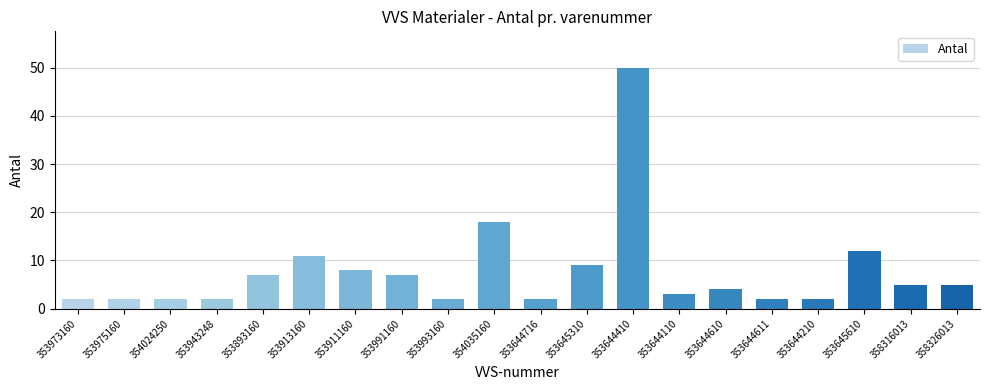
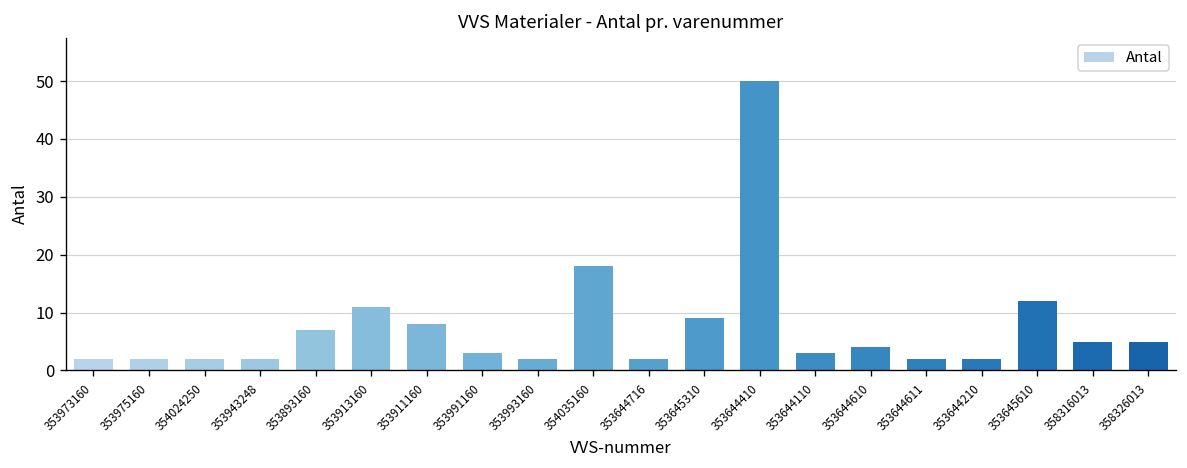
  {
    "353973160": 2,
    "353975160": 2,
    "354024250": 2,
    "353943248": 2,
    "353893160": 7,
    "353913160": 11,
    "353911160": 8,
-   "353991160": 7,
+   "353991160": 3,
    "353993160": 2,
    "354035160": 18,
    "353644716": 2,
    "353645310": 9,
    "353644410": 50,
    "353644110": 3,
    "353644610": 4,
    "353644611": 2,
    "353644210": 2,
    "353645610": 12,
    "358316013": 5,
    "358326013": 5
  }
